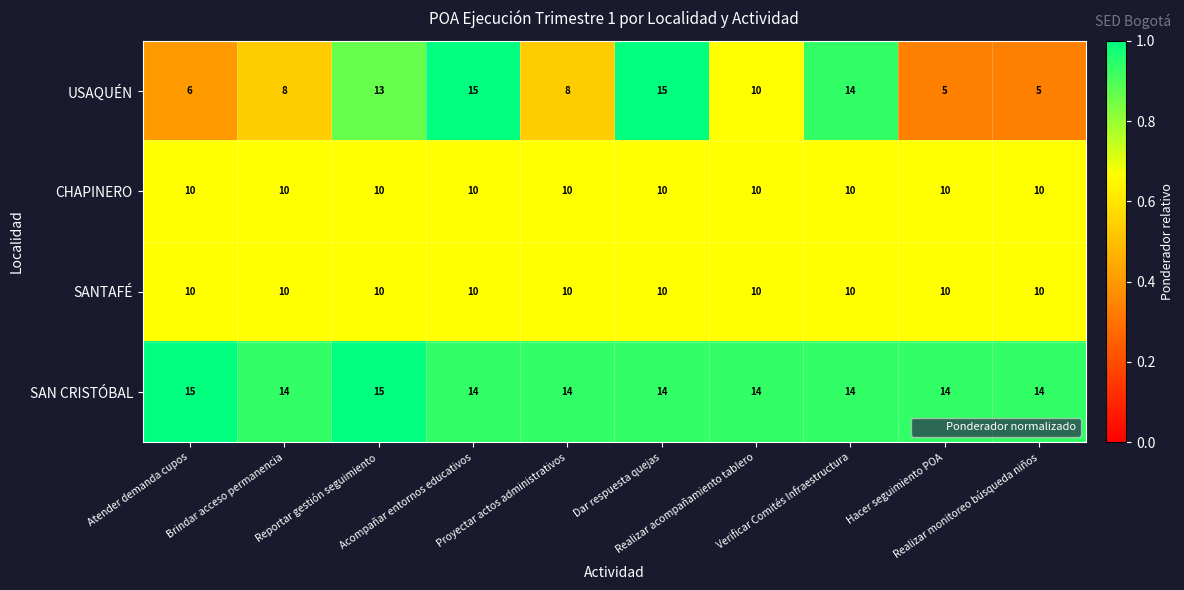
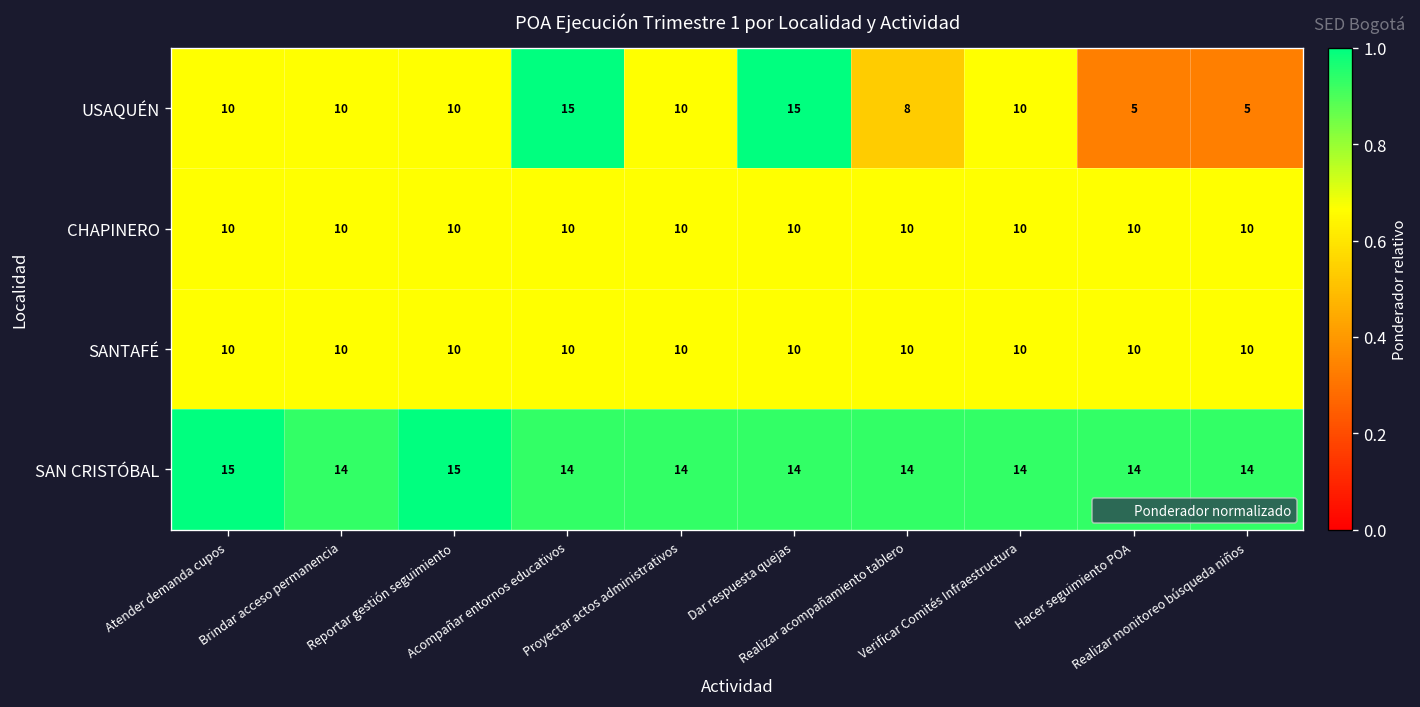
  {
    "USAQUÉN": {
-     "Atender demanda cupos": 6,
-     "Brindar acceso permanencia": 8,
-     "Reportar gestión seguimiento": 13,
+     "Atender demanda cupos": 10,
+     "Brindar acceso permanencia": 10,
+     "Reportar gestión seguimiento": 10,
      "Acompañar entornos educativos": 15,
-     "Proyectar actos administrativos": 8,
+     "Proyectar actos administrativos": 10,
      "Dar respuesta quejas": 15,
-     "Realizar acompañamiento tablero": 10,
-     "Verificar Comités Infraestructura": 14,
+     "Realizar acompañamiento tablero": 8,
+     "Verificar Comités Infraestructura": 10,
      "Hacer seguimiento POA": 5,
      "Realizar monitoreo búsqueda niños": 5
    },
    "CHAPINERO": {
      "Atender demanda cupos": 10,
      "Brindar acceso permanencia": 10,
      "Reportar gestión seguimiento": 10,
      "Acompañar entornos educativos": 10,
      "Proyectar actos administrativos": 10,
      "Dar respuesta quejas": 10,
      "Realizar acompañamiento tablero": 10,
      "Verificar Comités Infraestructura": 10,
      "Hacer seguimiento POA": 10,
      "Realizar monitoreo búsqueda niños": 10
    },
    "SANTAFÉ": {
      "Atender demanda cupos": 10,
      "Brindar acceso permanencia": 10,
      "Reportar gestión seguimiento": 10,
      "Acompañar entornos educativos": 10,
      "Proyectar actos administrativos": 10,
      "Dar respuesta quejas": 10,
      "Realizar acompañamiento tablero": 10,
      "Verificar Comités Infraestructura": 10,
      "Hacer seguimiento POA": 10,
      "Realizar monitoreo búsqueda niños": 10
    },
    "SAN CRISTÓBAL": {
      "Atender demanda cupos": 15,
      "Brindar acceso permanencia": 14,
      "Reportar gestión seguimiento": 15,
      "Acompañar entornos educativos": 14,
      "Proyectar actos administrativos": 14,
      "Dar respuesta quejas": 14,
      "Realizar acompañamiento tablero": 14,
      "Verificar Comités Infraestructura": 14,
      "Hacer seguimiento POA": 14,
      "Realizar monitoreo búsqueda niños": 14
    }
  }
